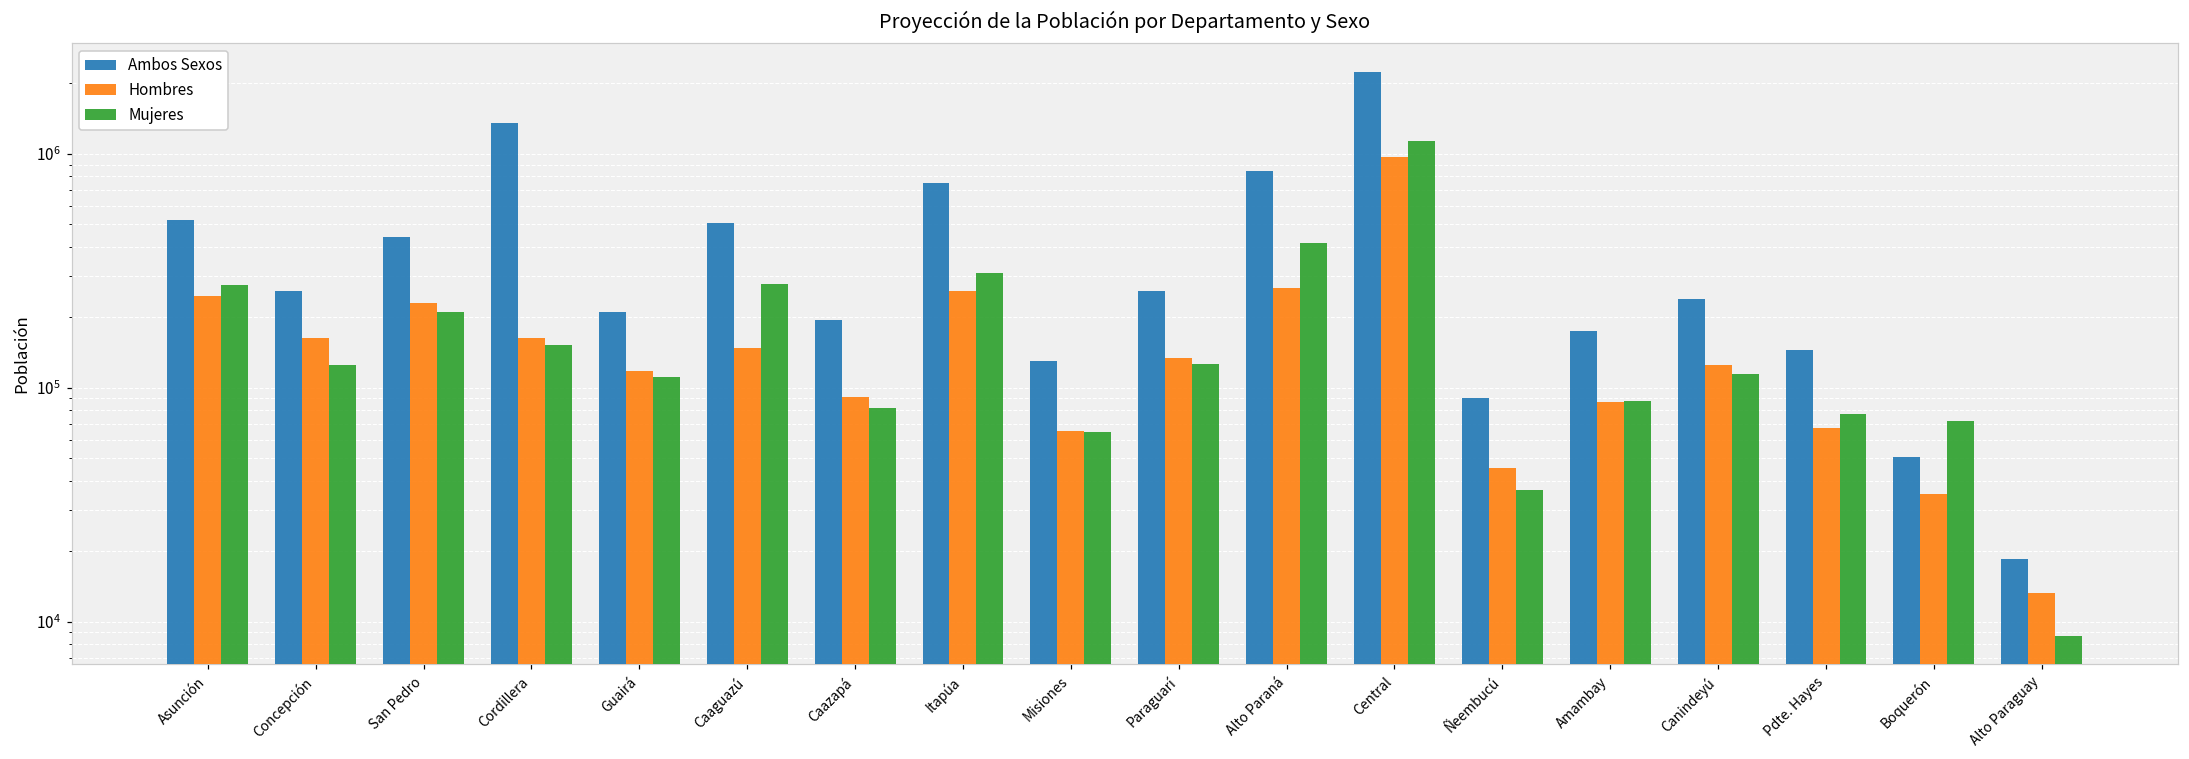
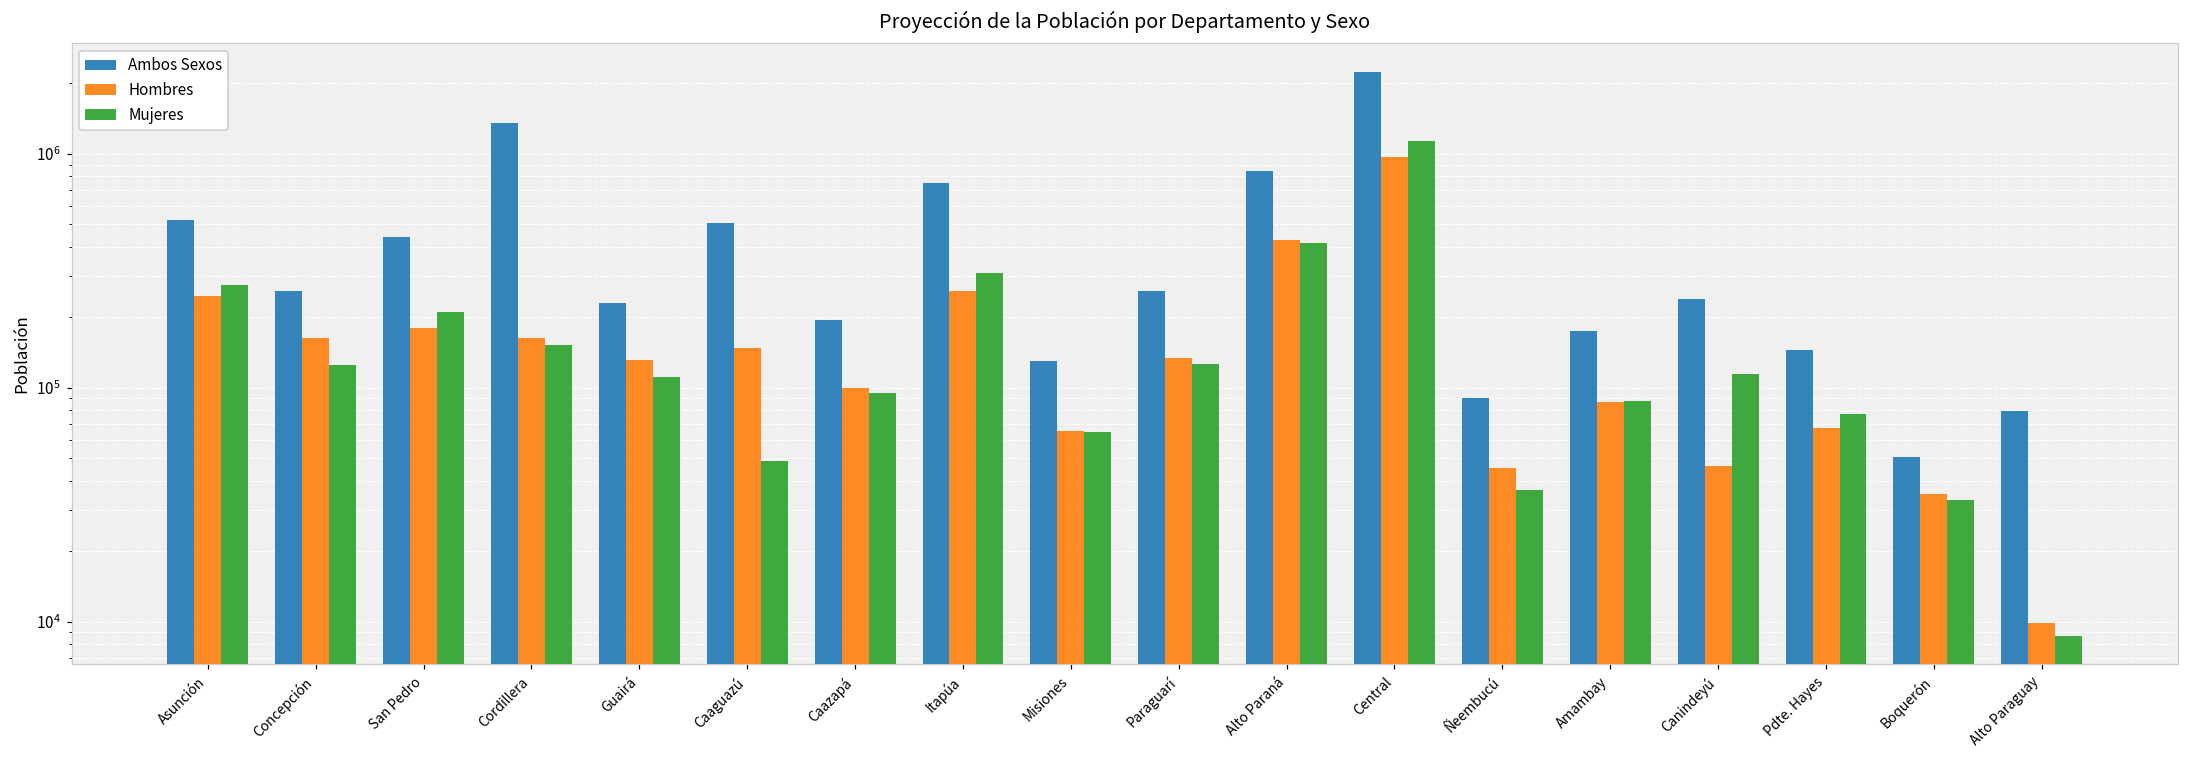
  {
    "Ambos Sexos": {
      "Asunción": 520000,
      "Concepción": 260000,
      "San Pedro": 440000,
      "Cordillera": 1400000,
-     "Guairá": 210000,
+     "Guairá": 230000,
      "Caaguazú": 500000,
      "Caazapá": 190000,
      "Itapúa": 750000,
      "Misiones": 130000,
      "Paraguarí": 260000,
      "Alto Paraná": 840000,
      "Central": 2200000,
      "Ñeembucú": 91000,
      "Amambay": 170000,
      "Canindeyú": 240000,
      "Pdte. Hayes": 150000,
      "Boquerón": 51000,
-     "Alto Paraguay": 19000
+     "Alto Paraguay": 80000
    },
    "Hombres": {
      "Asunción": 250000,
      "Concepción": 160000,
-     "San Pedro": 230000,
+     "San Pedro": 180000,
      "Cordillera": 160000,
-     "Guairá": 120000,
+     "Guairá": 130000,
      "Caaguazú": 150000,
-     "Caazapá": 91000,
+     "Caazapá": 100000,
      "Itapúa": 260000,
      "Misiones": 65000,
      "Paraguarí": 130000,
-     "Alto Paraná": 270000,
+     "Alto Paraná": 430000,
      "Central": 1000000,
      "Ñeembucú": 45000,
      "Amambay": 87000,
-     "Canindeyú": 130000,
+     "Canindeyú": 46000,
      "Pdte. Hayes": 67000,
      "Boquerón": 35000,
-     "Alto Paraguay": 13000
+     "Alto Paraguay": 10000
    },
    "Mujeres": {
      "Asunción": 270000,
      "Concepción": 130000,
      "San Pedro": 210000,
      "Cordillera": 150000,
      "Guairá": 110000,
-     "Caaguazú": 280000,
-     "Caazapá": 82000,
+     "Caaguazú": 49000,
+     "Caazapá": 90000,
      "Itapúa": 310000,
      "Misiones": 64000,
      "Paraguarí": 130000,
      "Alto Paraná": 420000,
      "Central": 1100000,
      "Ñeembucú": 36000,
      "Amambay": 87000,
      "Canindeyú": 110000,
      "Pdte. Hayes": 77000,
-     "Boquerón": 72000,
+     "Boquerón": 33000,
      "Alto Paraguay": 8700
    }
  }
